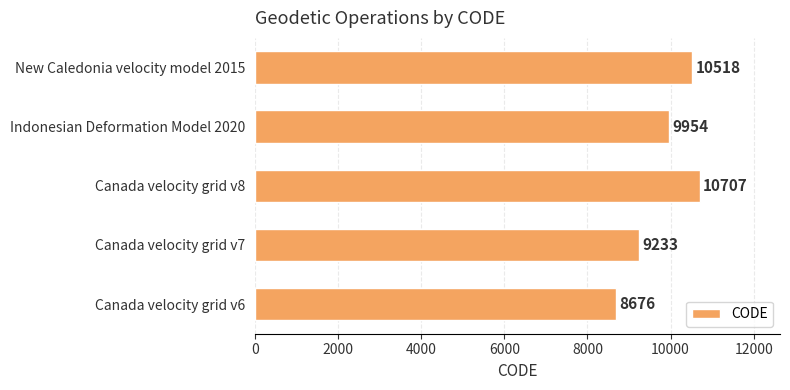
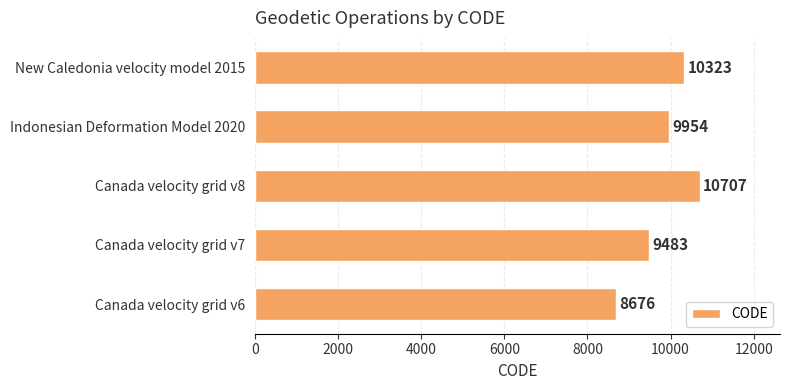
  {
-   "New Caledonia velocity model 2015": 10518,
+   "New Caledonia velocity model 2015": 10323,
    "Indonesian Deformation Model 2020": 9954,
    "Canada velocity grid v8": 10707,
-   "Canada velocity grid v7": 9233,
+   "Canada velocity grid v7": 9483,
    "Canada velocity grid v6": 8676
  }
